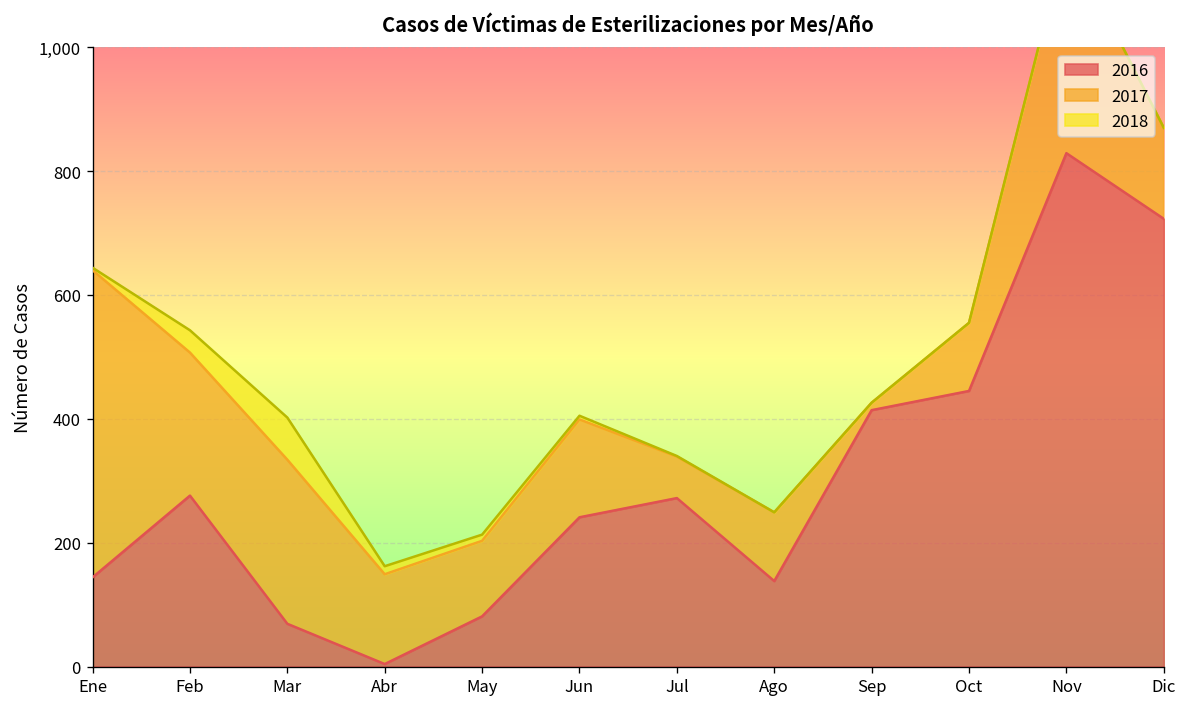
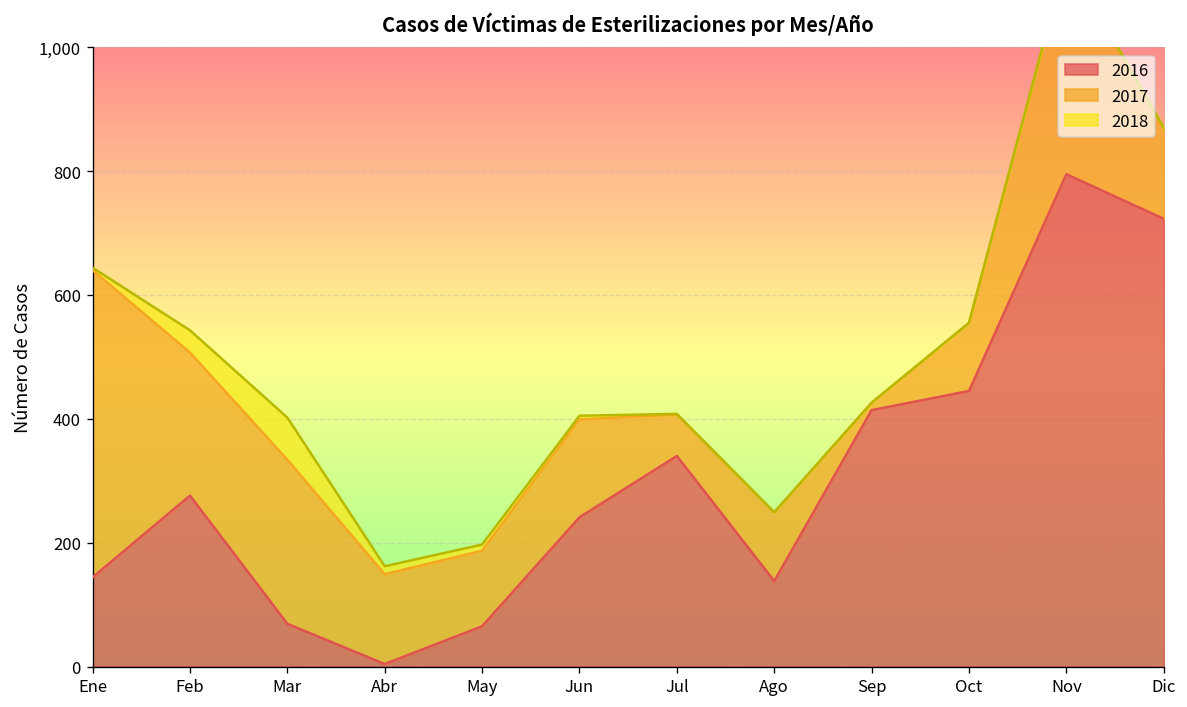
  {
    "2016": {
      "Ene": 140,
      "Feb": 280,
      "Mar": 70,
      "Abr": 0,
-     "May": 80,
+     "May": 70,
      "Jun": 240,
-     "Jul": 270,
+     "Jul": 340,
      "Ago": 140,
      "Sep": 410,
      "Oct": 450,
-     "Nov": 830,
+     "Nov": 800,
      "Dic": 720
    },
    "2017": {
      "Feb": 230,
      "Mar": 270,
      "Abr": 150,
      "May": 120,
      "Jun": 160
    },
    "2018": {
      "Feb": 40,
      "Mar": 70,
      "Abr": 10,
      "May": 10,
      "Jun": 10
    }
  }
